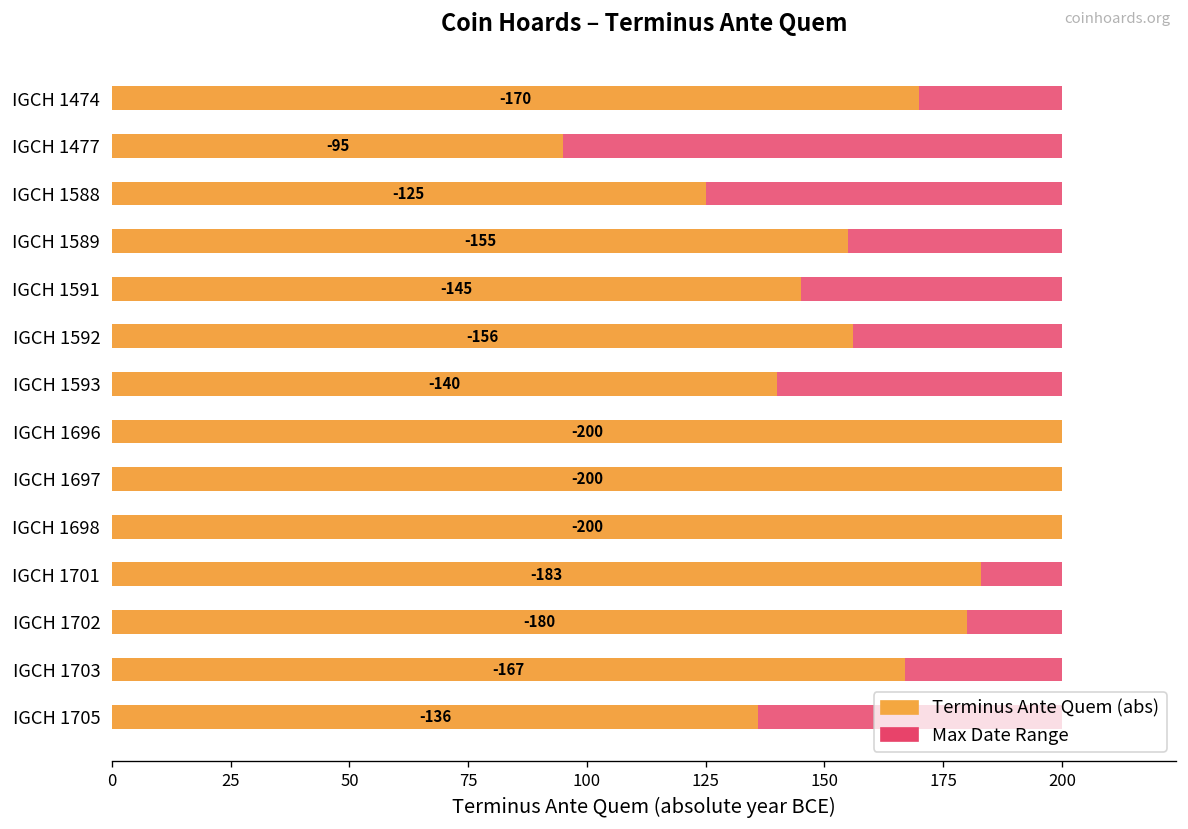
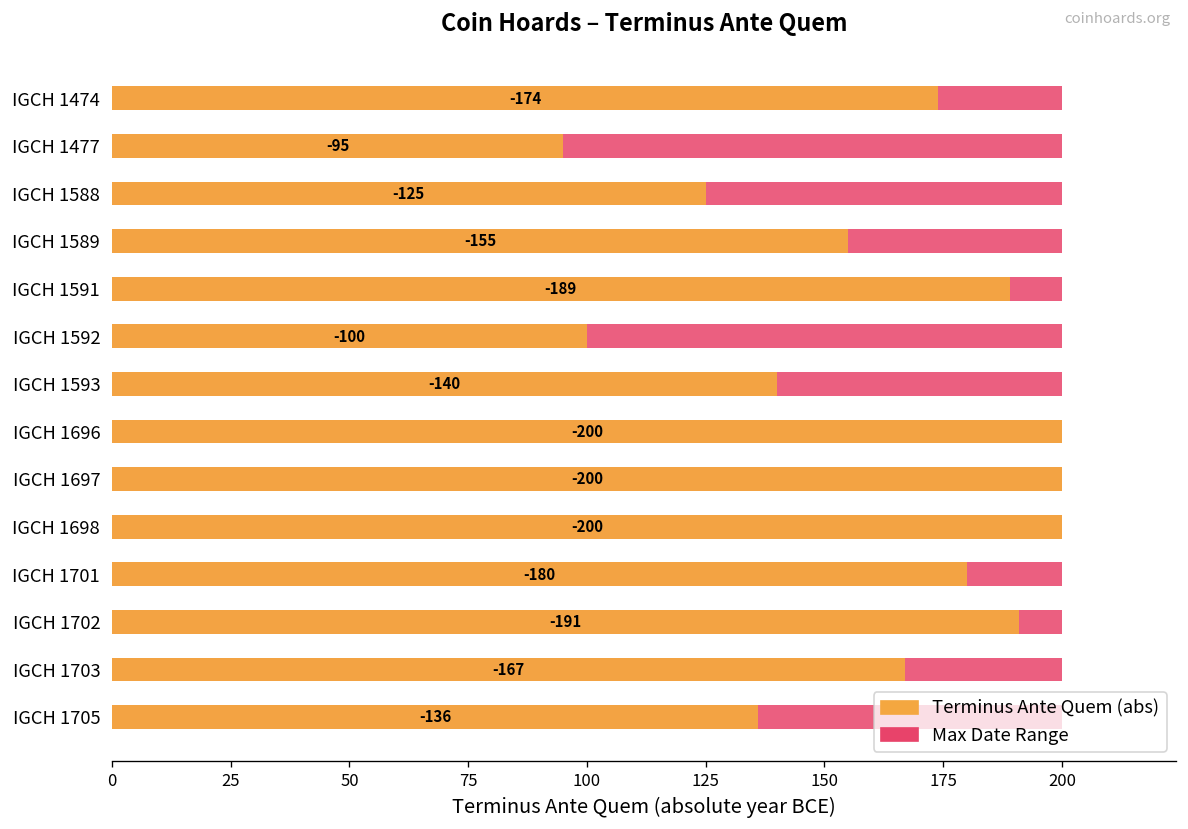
  {
    "Max Date Range": {
      "IGCH 1474": 200,
      "IGCH 1477": 200,
      "IGCH 1588": 200,
      "IGCH 1589": 200,
      "IGCH 1591": 200,
      "IGCH 1592": 200,
      "IGCH 1593": 200,
      "IGCH 1701": 200,
      "IGCH 1702": 200,
      "IGCH 1703": 200
    },
    "Terminus Ante Quem (abs)": {
-     "IGCH 1474": -170,
-     "IGCH 1591": -145,
-     "IGCH 1592": -156,
-     "IGCH 1701": -183,
-     "IGCH 1702": -180
+     "IGCH 1474": -174,
+     "IGCH 1591": -189,
+     "IGCH 1592": -100,
+     "IGCH 1701": -180,
+     "IGCH 1702": -191
    }
  }
